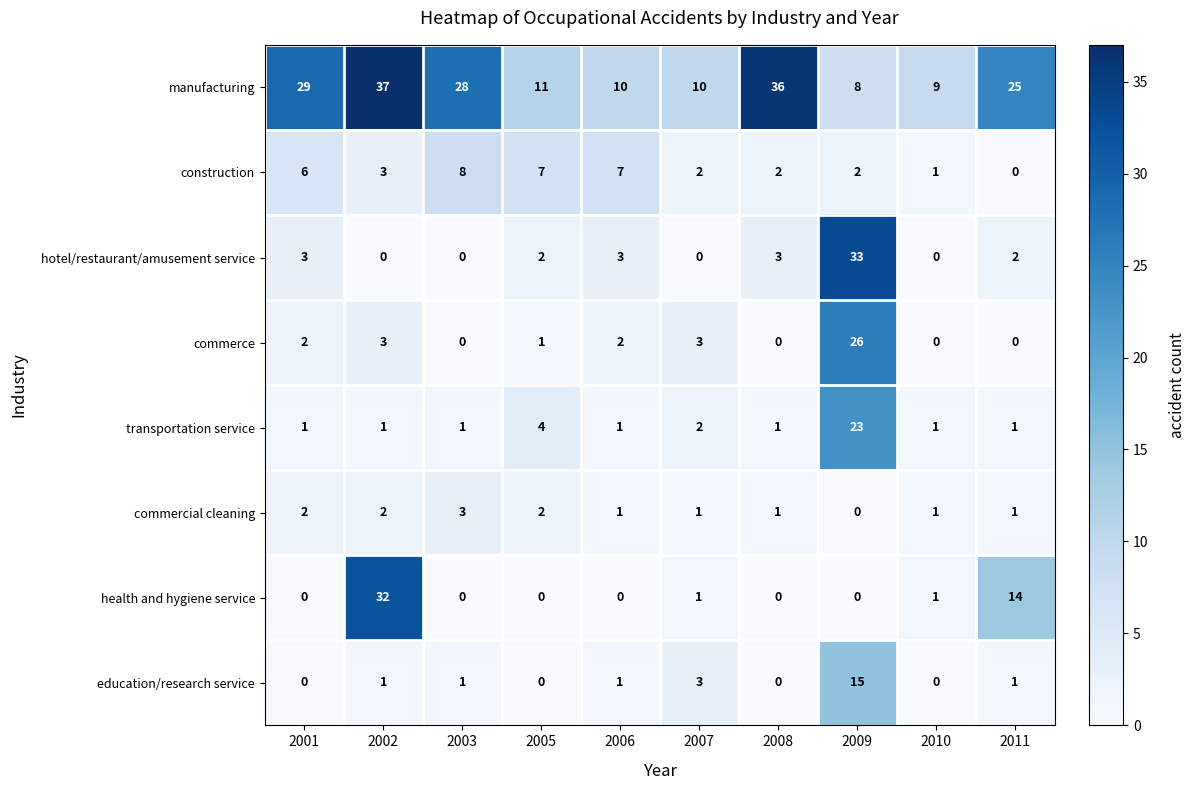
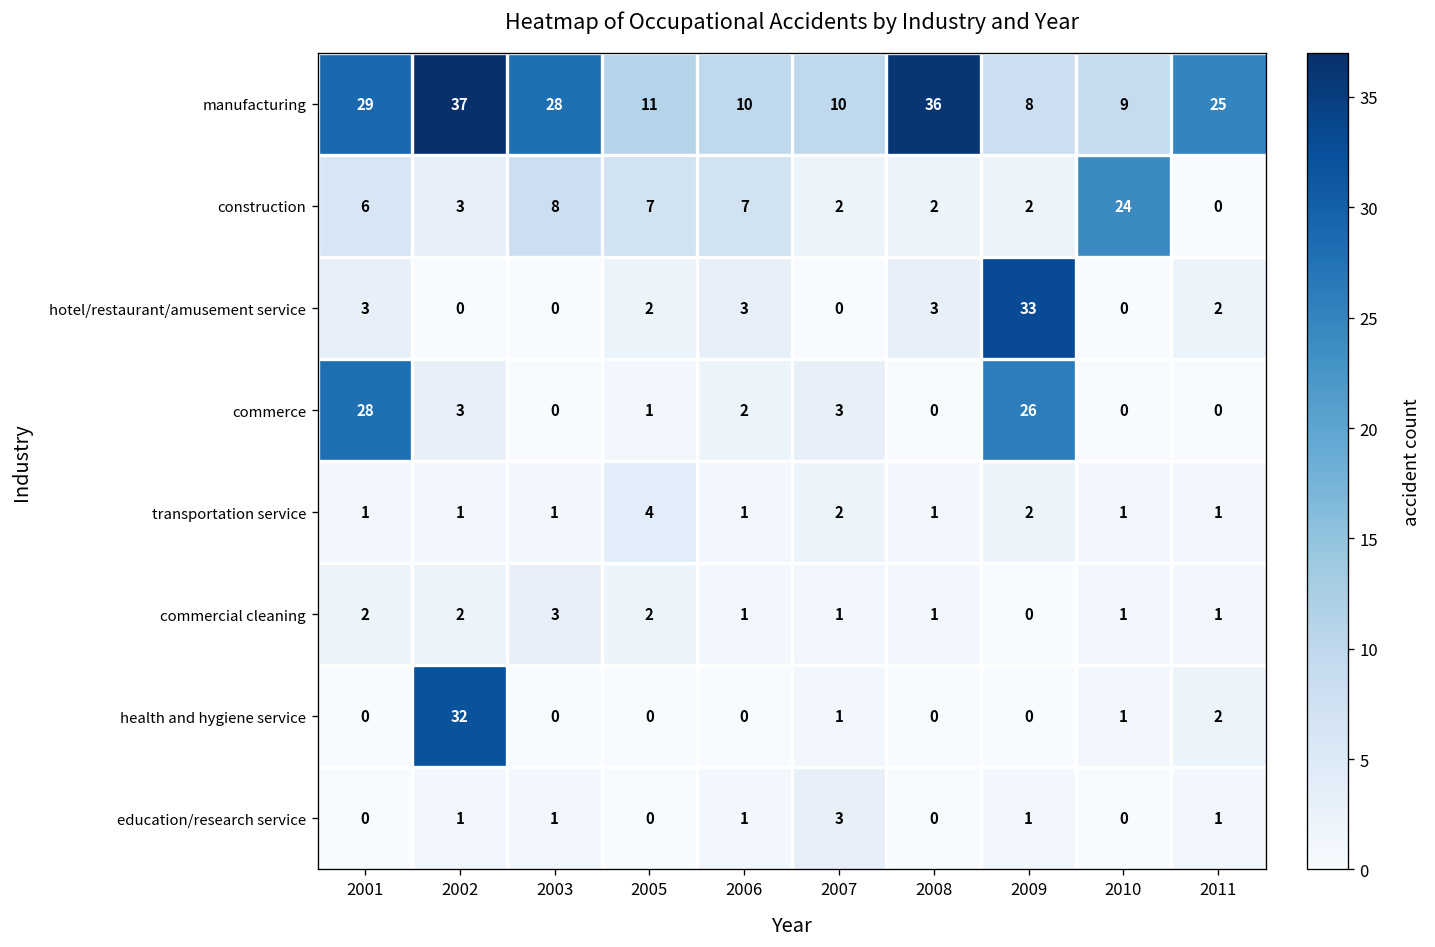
  {
    "manufacturing": {
      "2001": 29,
      "2002": 37,
      "2003": 28,
      "2005": 11,
      "2006": 10,
      "2007": 10,
      "2008": 36,
      "2009": 8,
      "2010": 9,
      "2011": 25
    },
    "construction": {
      "2001": 6,
      "2002": 3,
      "2003": 8,
      "2005": 7,
      "2006": 7,
      "2007": 2,
      "2008": 2,
      "2009": 2,
-     "2010": 1,
+     "2010": 24,
      "2011": 0
    },
    "hotel/restaurant/amusement service": {
      "2001": 3,
      "2002": 0,
      "2003": 0,
      "2005": 2,
      "2006": 3,
      "2007": 0,
      "2008": 3,
      "2009": 33,
      "2010": 0,
      "2011": 2
    },
    "commerce": {
-     "2001": 2,
+     "2001": 28,
      "2002": 3,
      "2003": 0,
      "2005": 1,
      "2006": 2,
      "2007": 3,
      "2008": 0,
      "2009": 26,
      "2010": 0,
      "2011": 0
    },
    "transportation service": {
      "2001": 1,
      "2002": 1,
      "2003": 1,
      "2005": 4,
      "2006": 1,
      "2007": 2,
      "2008": 1,
-     "2009": 23,
+     "2009": 2,
      "2010": 1,
      "2011": 1
    },
    "commercial cleaning": {
      "2001": 2,
      "2002": 2,
      "2003": 3,
      "2005": 2,
      "2006": 1,
      "2007": 1,
      "2008": 1,
      "2009": 0,
      "2010": 1,
      "2011": 1
    },
    "health and hygiene service": {
      "2001": 0,
      "2002": 32,
      "2003": 0,
      "2005": 0,
      "2006": 0,
      "2007": 1,
      "2008": 0,
      "2009": 0,
      "2010": 1,
-     "2011": 14
+     "2011": 2
    },
    "education/research service": {
      "2001": 0,
      "2002": 1,
      "2003": 1,
      "2005": 0,
      "2006": 1,
      "2007": 3,
      "2008": 0,
-     "2009": 15,
+     "2009": 1,
      "2010": 0,
      "2011": 1
    }
  }
